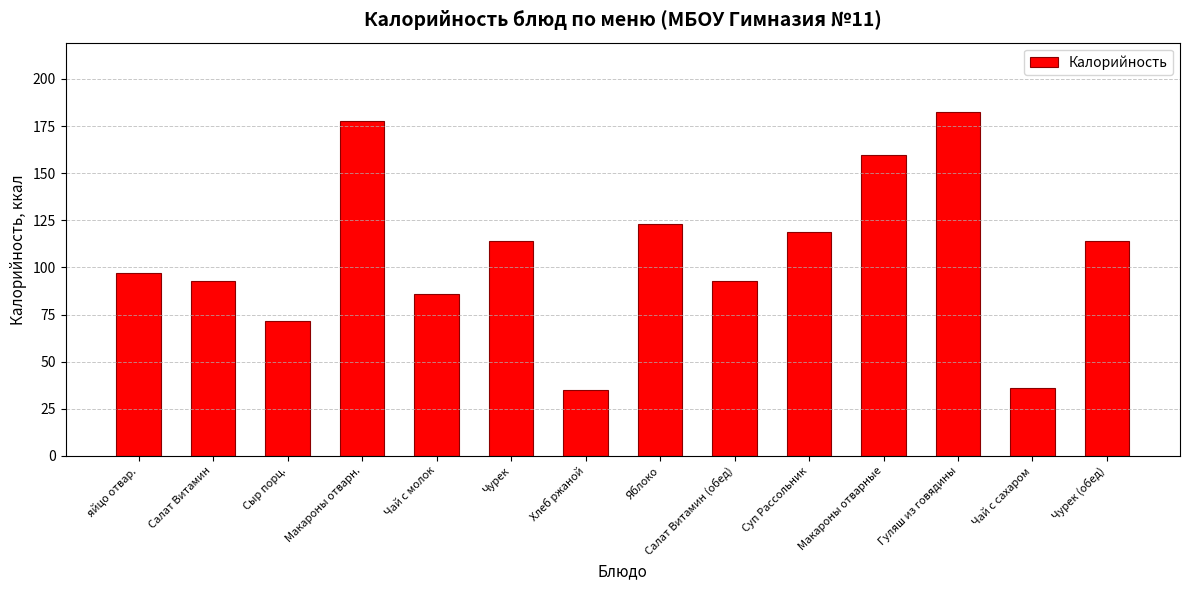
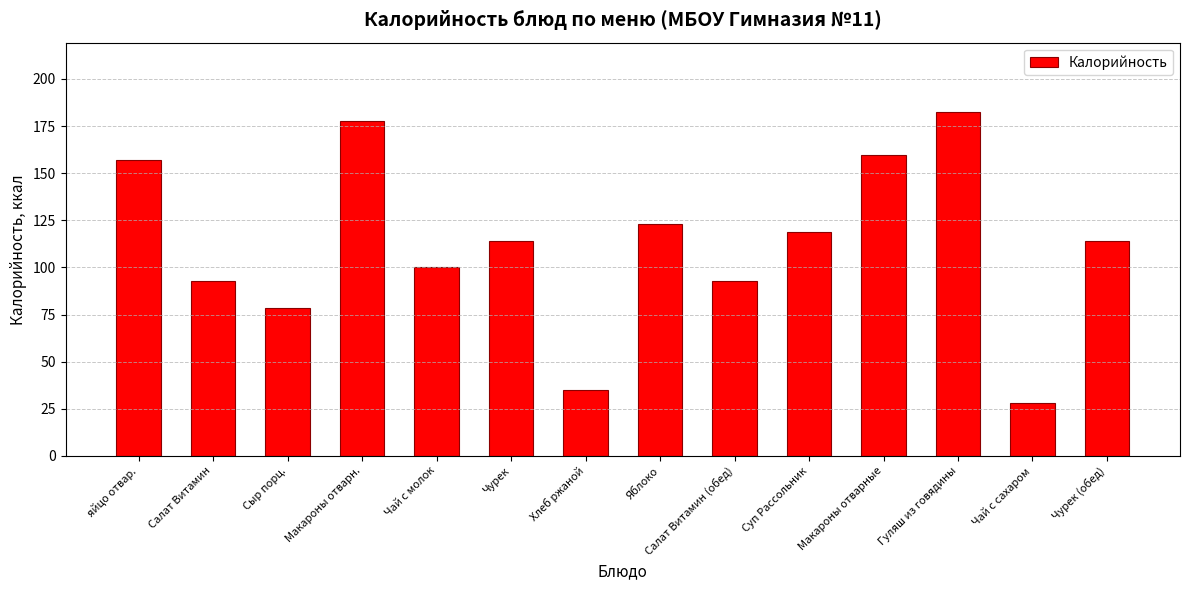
  {
-   "яйцо отвар.": 97,
+   "яйцо отвар.": 157,
    "Салат Витамин": 93,
-   "Сыр порц.": 72,
+   "Сыр порц.": 79,
    "Макароны отварн.": 178,
-   "Чай с молок": 86,
+   "Чай с молок": 100,
    "Чурек": 114,
    "Хлеб ржаной": 35,
    "Яблоко": 123,
    "Салат Витамин (обед)": 93,
    "Суп Рассольник": 119,
    "Макароны отварные": 160,
    "Гуляш из говядины": 183,
-   "Чай с сахаром": 36,
+   "Чай с сахаром": 28,
    "Чурек (обед)": 114
  }
